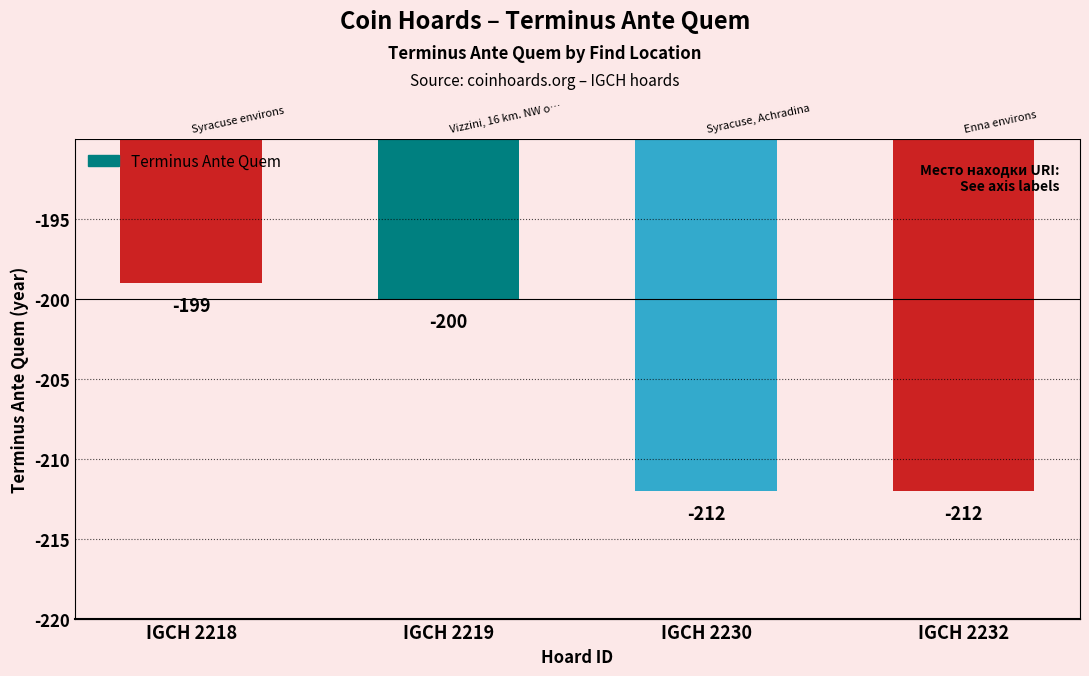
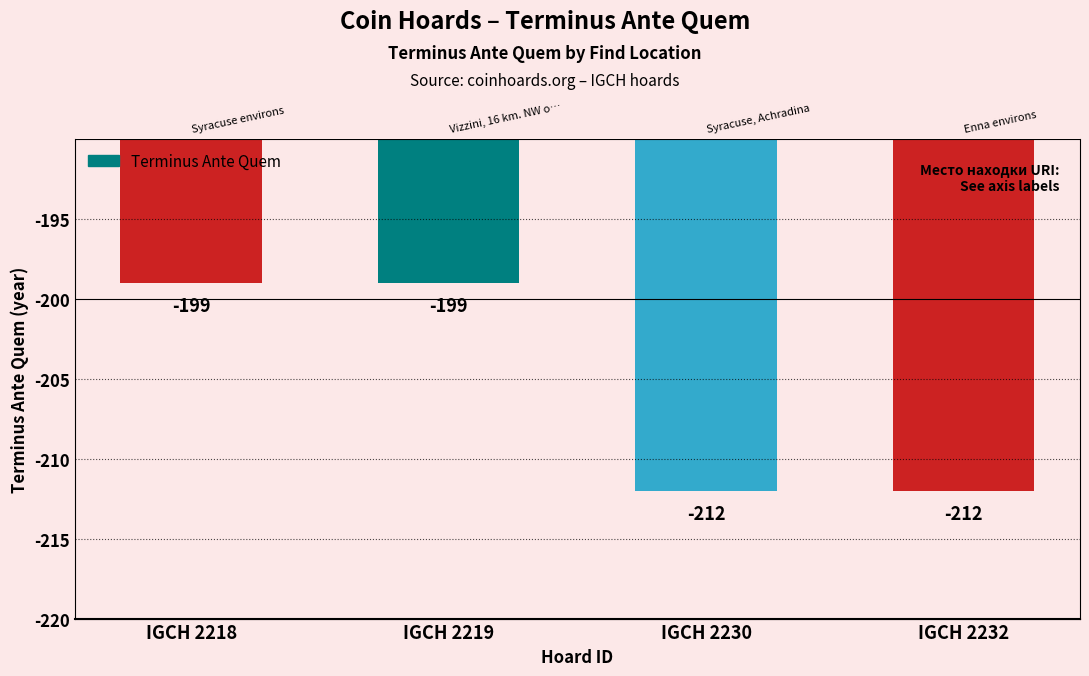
  {
    "IGCH 2218": -199,
-   "IGCH 2219": -200,
+   "IGCH 2219": -199,
    "IGCH 2230": -212,
    "IGCH 2232": -212
  }
